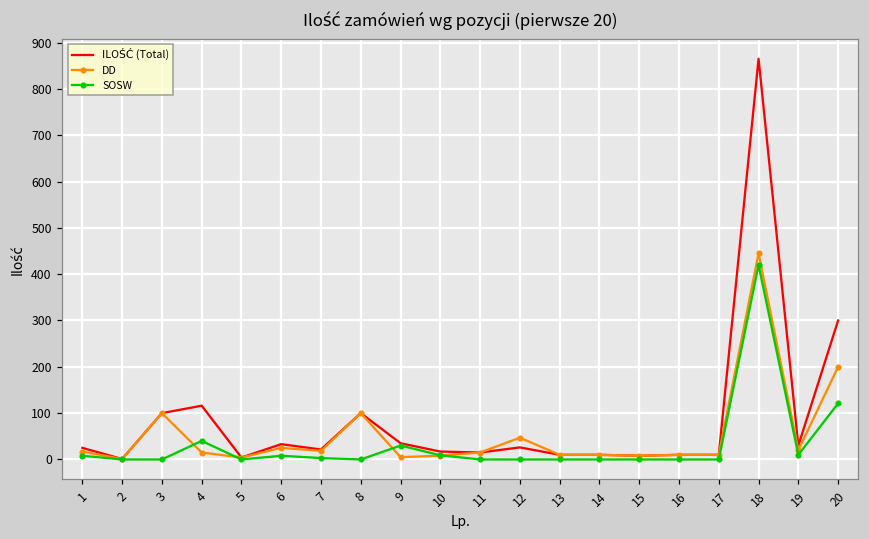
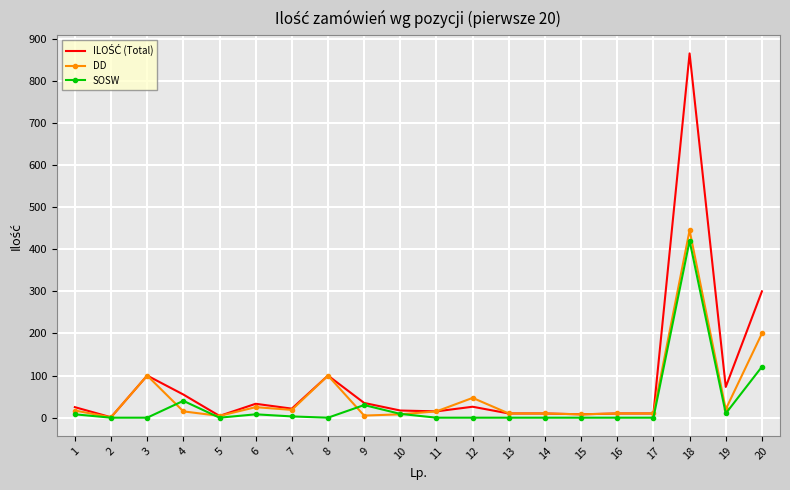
  {
    "ILOŚĆ (Total)": {
      "1": 30,
-     "4": 120,
+     "4": 60,
      "6": 30,
      "10": 20,
      "12": 30,
      "18": 870,
-     "19": 30,
+     "19": 70,
      "20": 300
    },
    "DD": {
      "1": 20,
      "4": 20,
      "6": 30,
      "9": 10,
      "12": 50,
      "18": 450,
      "19": 20,
      "20": 200
    },
    "SOSW": {
      "1": 10,
      "3": 0,
      "4": 40,
      "6": 10,
      "7": 0,
      "8": 0,
      "11": 0,
      "12": 0,
      "13": 0,
      "14": 0,
      "15": 0,
      "16": 0,
      "17": 0,
      "18": 420,
      "19": 10,
      "20": 120
    }
  }
